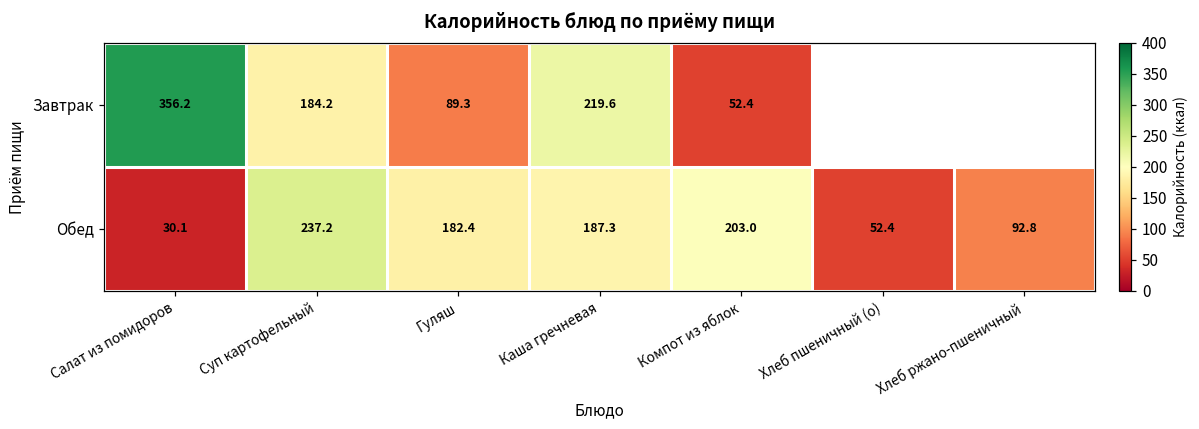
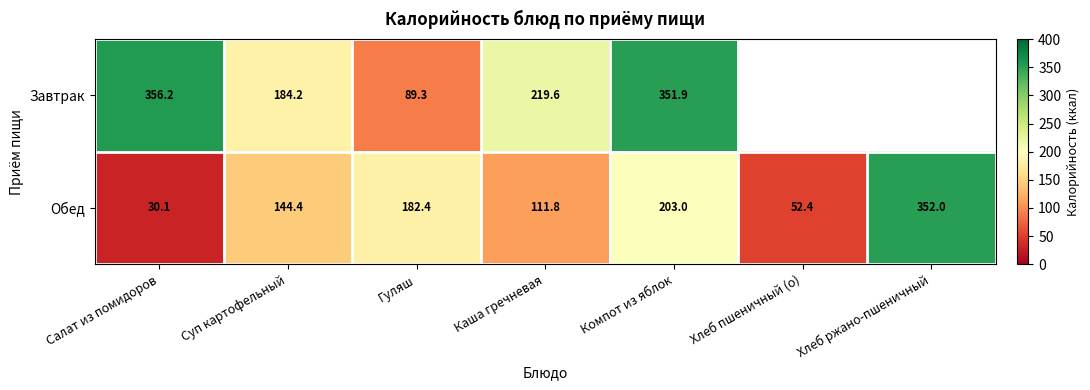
  {
    "Завтрак": {
      "Салат из помидоров": 356.2,
      "Суп картофельный": 184.2,
      "Гуляш": 89.3,
      "Каша гречневая": 219.6,
-     "Компот из яблок": 52.4
+     "Компот из яблок": 351.9
    },
    "Обед": {
      "Салат из помидоров": 30.1,
-     "Суп картофельный": 237.2,
+     "Суп картофельный": 144.4,
      "Гуляш": 182.4,
-     "Каша гречневая": 187.3,
+     "Каша гречневая": 111.8,
      "Компот из яблок": 203.0,
      "Хлеб пшеничный (о)": 52.4,
-     "Хлеб ржано-пшеничный": 92.8
+     "Хлеб ржано-пшеничный": 352.0
    }
  }
